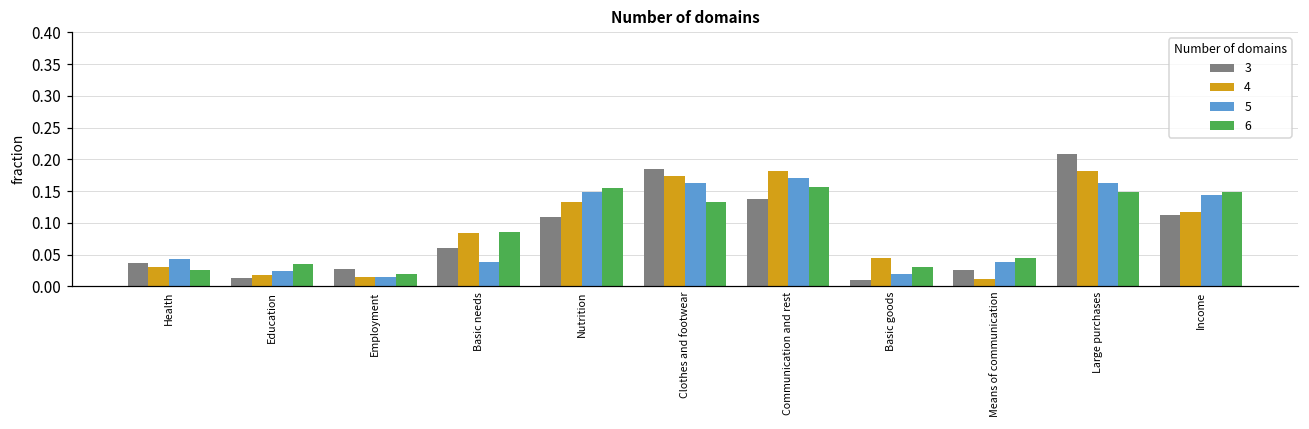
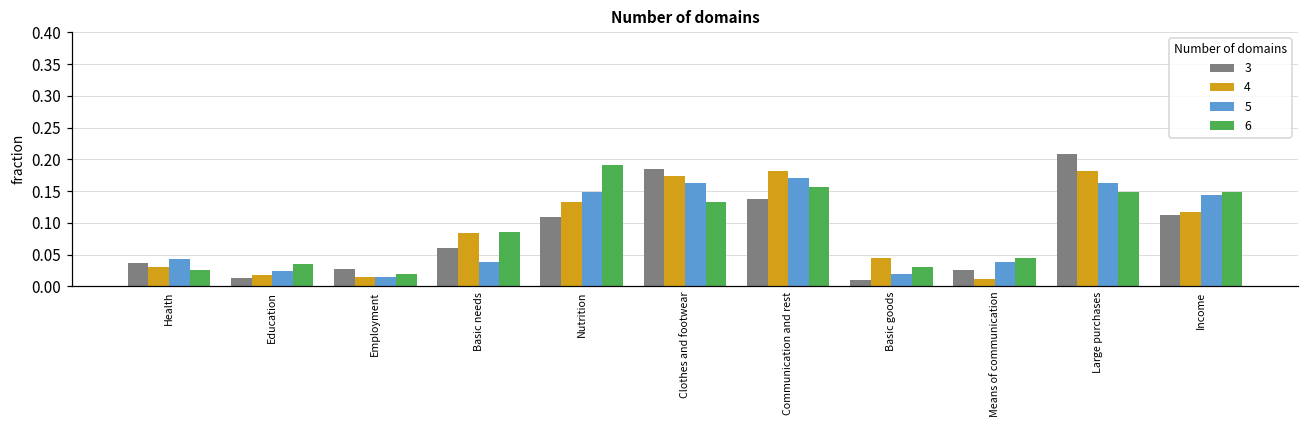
  {
    "3": {
      "Health": 0.04,
      "Education": 0.01,
      "Employment": 0.03,
      "Basic needs": 0.06,
      "Nutrition": 0.11,
      "Clothes and footwear": 0.19,
      "Communication and rest": 0.14,
      "Basic goods": 0.01,
      "Means of communication": 0.03,
      "Large purchases": 0.21,
      "Income": 0.11
    },
    "4": {
      "Health": 0.03,
      "Education": 0.02,
      "Employment": 0.02,
      "Basic needs": 0.08,
      "Nutrition": 0.13,
      "Clothes and footwear": 0.17,
      "Communication and rest": 0.18,
      "Basic goods": 0.05,
      "Means of communication": 0.01,
      "Large purchases": 0.18,
      "Income": 0.12
    },
    "5": {
      "Health": 0.04,
      "Education": 0.02,
      "Employment": 0.02,
      "Basic needs": 0.04,
      "Nutrition": 0.15,
      "Clothes and footwear": 0.16,
      "Communication and rest": 0.17,
      "Basic goods": 0.02,
      "Means of communication": 0.04,
      "Large purchases": 0.16,
      "Income": 0.14
    },
    "6": {
      "Health": 0.03,
      "Education": 0.04,
      "Employment": 0.02,
      "Basic needs": 0.09,
-     "Nutrition": 0.15,
+     "Nutrition": 0.19,
      "Clothes and footwear": 0.13,
      "Communication and rest": 0.16,
      "Basic goods": 0.03,
      "Means of communication": 0.05,
      "Large purchases": 0.15,
      "Income": 0.15
    }
  }
